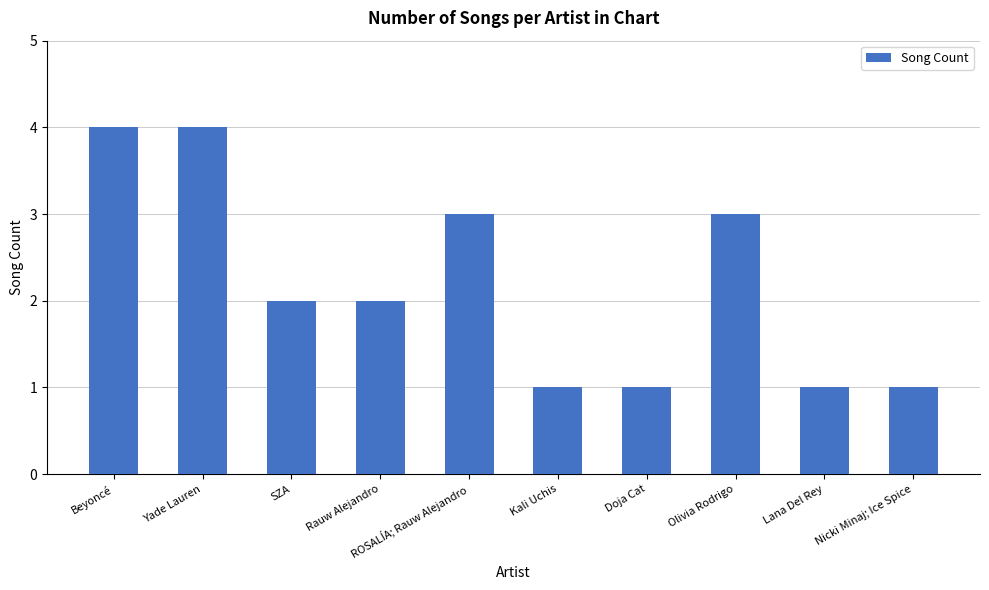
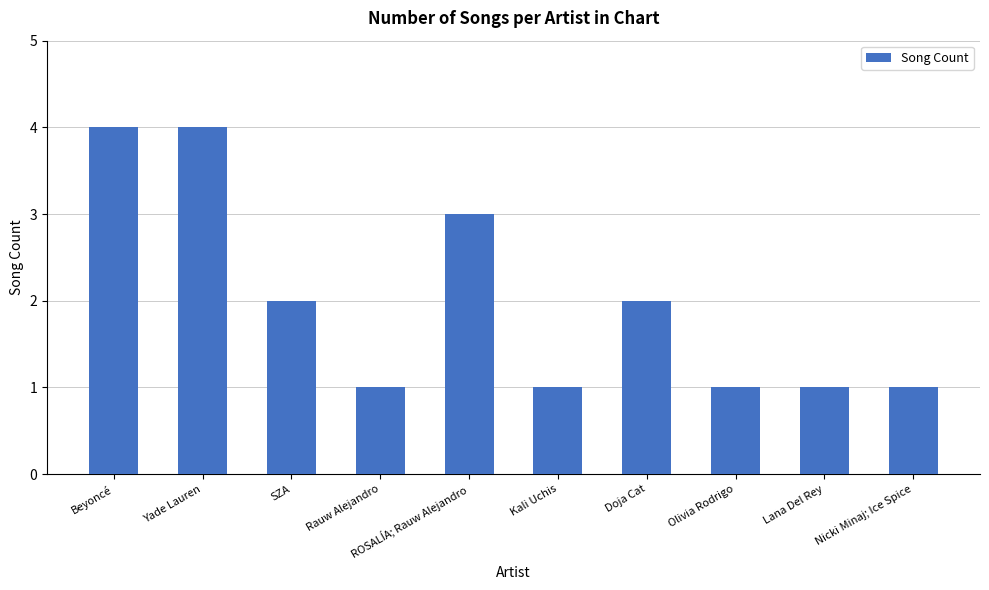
  {
    "Beyoncé": 4,
    "Yade Lauren": 4,
    "SZA": 2,
-   "Rauw Alejandro": 2,
+   "Rauw Alejandro": 1,
    "ROSALÍA; Rauw Alejandro": 3,
    "Kali Uchis": 1,
-   "Doja Cat": 1,
-   "Olivia Rodrigo": 3,
+   "Doja Cat": 2,
+   "Olivia Rodrigo": 1,
    "Lana Del Rey": 1,
    "Nicki Minaj; Ice Spice": 1
  }
